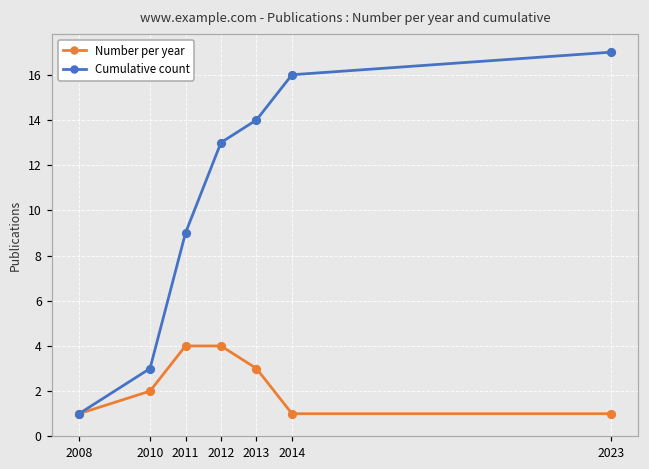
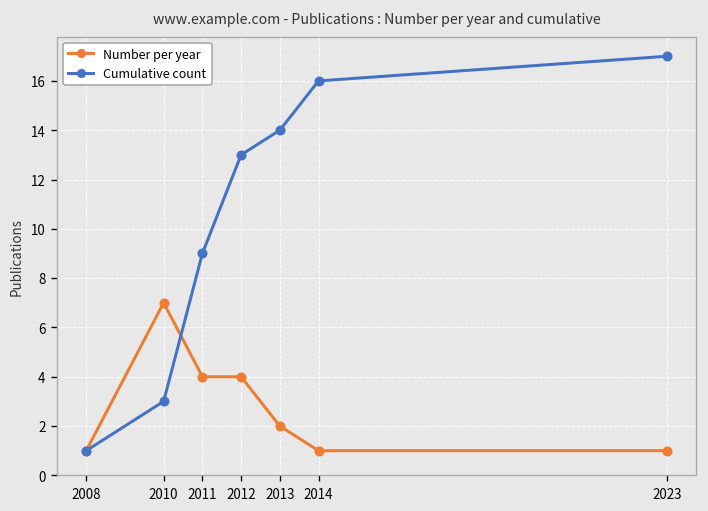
  {
    "Number per year": {
-     "2010": 2,
+     "2010": 7,
      "2011": 4,
      "2012": 4,
-     "2013": 3,
+     "2013": 2,
      "2014": 1,
      "2023": 1
    },
    "Cumulative count": {
      "2010": 3,
      "2011": 9,
      "2012": 13,
      "2013": 14,
      "2014": 16,
      "2023": 17
    }
  }
